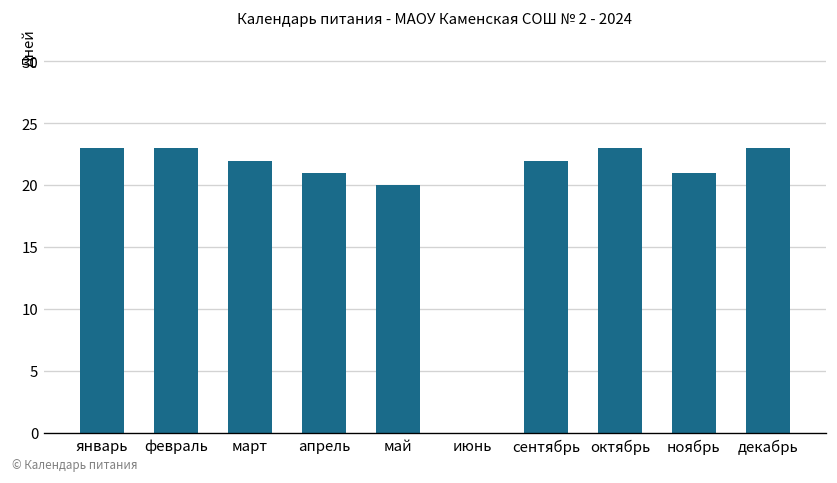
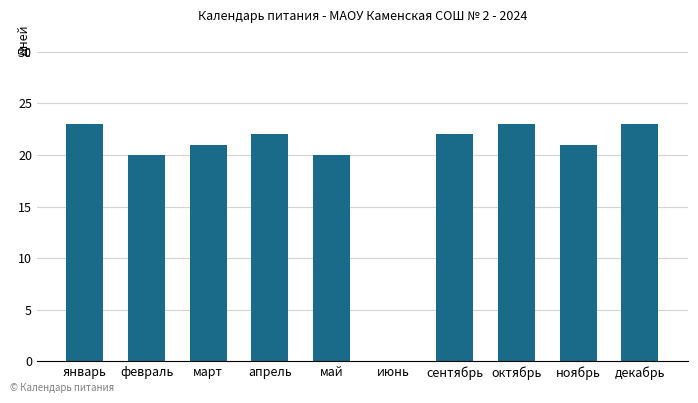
  {
    "январь": 23,
-   "февраль": 23,
-   "март": 22,
-   "апрель": 21,
+   "февраль": 20,
+   "март": 21,
+   "апрель": 22,
    "май": 20,
    "июнь": 0,
    "сентябрь": 22,
    "октябрь": 23,
    "ноябрь": 21,
    "декабрь": 23
  }
